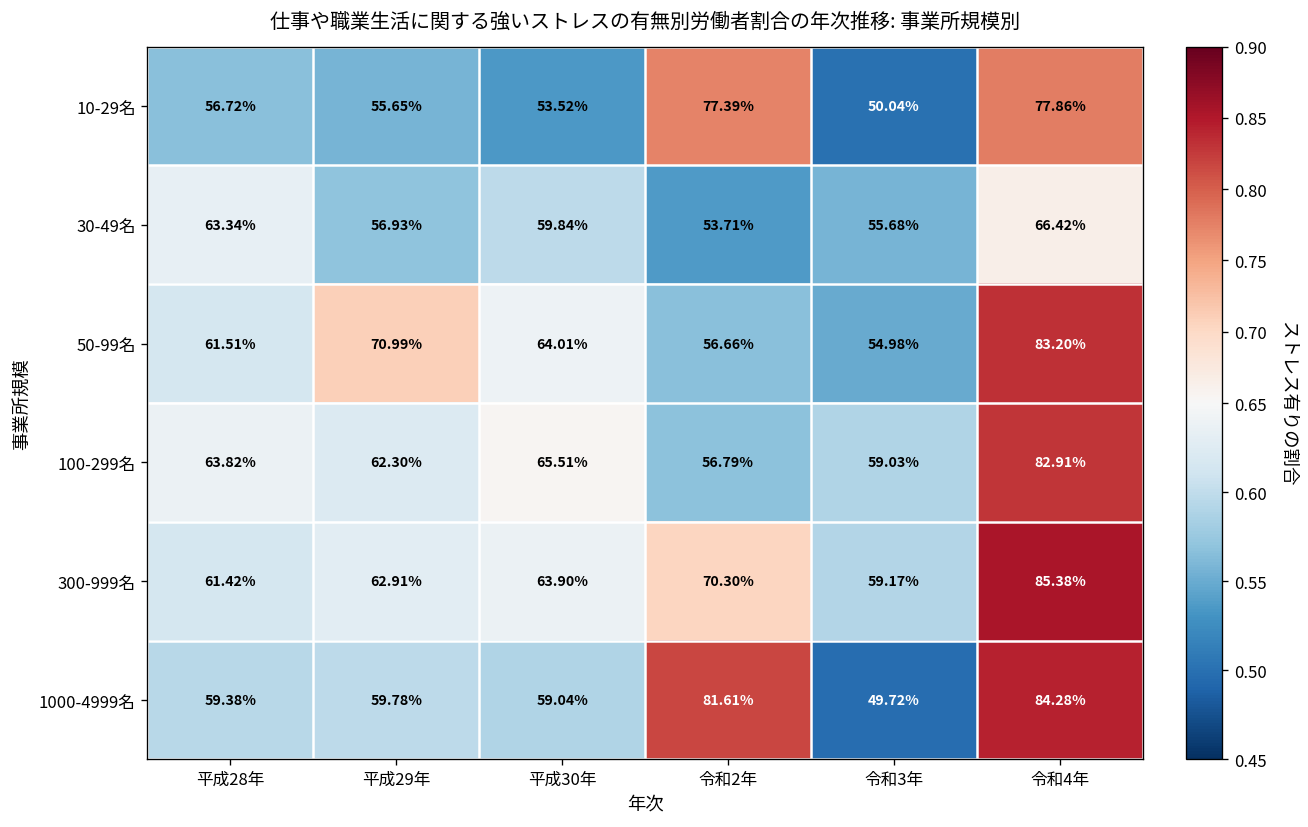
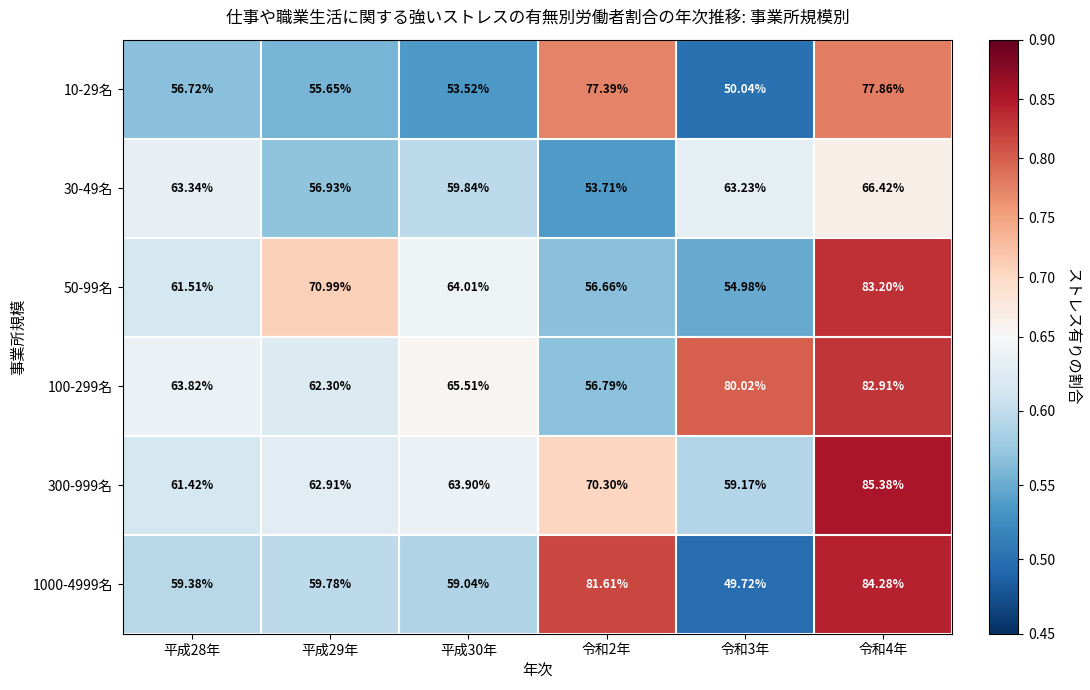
  {
    "10-29名": {
      "平成28年": "56.72%",
      "平成29年": "55.65%",
      "平成30年": "53.52%",
      "令和2年": "77.39%",
      "令和3年": "50.04%",
      "令和4年": "77.86%"
    },
    "30-49名": {
      "平成28年": "63.34%",
      "平成29年": "56.93%",
      "平成30年": "59.84%",
      "令和2年": "53.71%",
-     "令和3年": "55.68%",
+     "令和3年": "63.23%",
      "令和4年": "66.42%"
    },
    "50-99名": {
      "平成28年": "61.51%",
      "平成29年": "70.99%",
      "平成30年": "64.01%",
      "令和2年": "56.66%",
      "令和3年": "54.98%",
      "令和4年": "83.20%"
    },
    "100-299名": {
      "平成28年": "63.82%",
      "平成29年": "62.30%",
      "平成30年": "65.51%",
      "令和2年": "56.79%",
-     "令和3年": "59.03%",
+     "令和3年": "80.02%",
      "令和4年": "82.91%"
    },
    "300-999名": {
      "平成28年": "61.42%",
      "平成29年": "62.91%",
      "平成30年": "63.90%",
      "令和2年": "70.30%",
      "令和3年": "59.17%",
      "令和4年": "85.38%"
    },
    "1000-4999名": {
      "平成28年": "59.38%",
      "平成29年": "59.78%",
      "平成30年": "59.04%",
      "令和2年": "81.61%",
      "令和3年": "49.72%",
      "令和4年": "84.28%"
    }
  }
